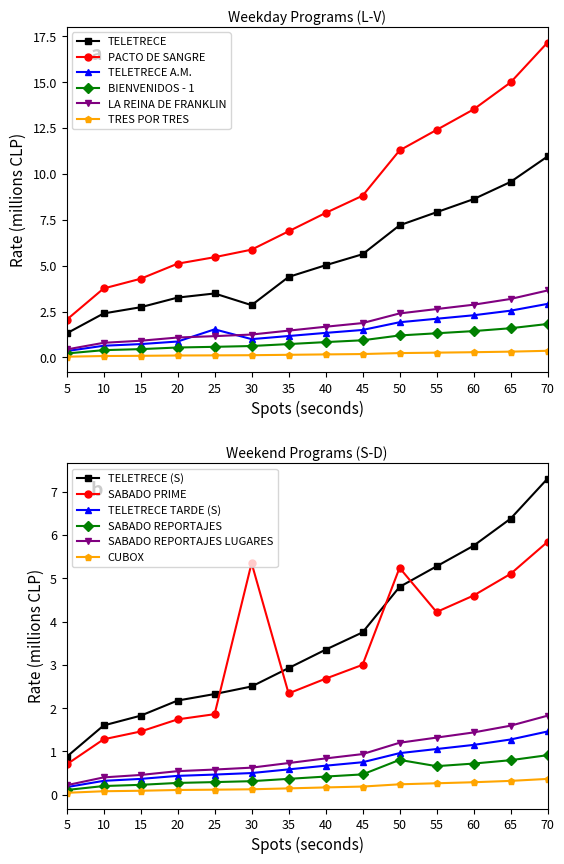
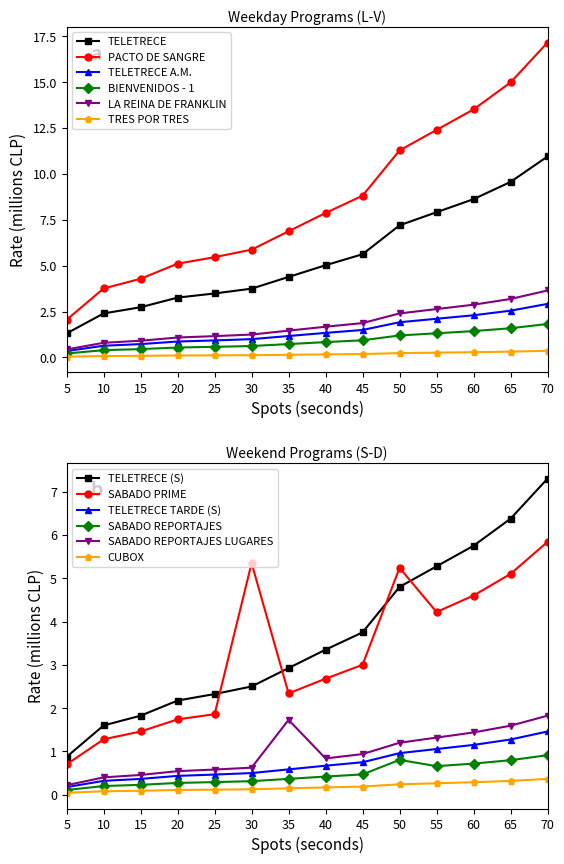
  {
    "Weekday Programs (L-V)": {
      "TELETRECE": {
        "5": 1.3,
        "10": 2.4,
        "15": 2.7,
        "20": 3.3,
        "25": 3.5,
-       "30": 2.9,
+       "30": 3.8,
        "35": 4.4,
        "40": 5.0,
        "45": 5.6,
        "50": 7.2,
        "55": 7.9,
        "60": 8.6,
        "65": 9.6,
        "70": 11.0
      },
      "PACTO DE SANGRE": {
        "5": 2.1,
        "10": 3.8,
        "15": 4.3,
        "20": 5.1,
        "25": 5.5,
        "30": 5.9,
        "35": 6.9,
        "40": 7.9,
        "45": 8.8,
        "50": 11.3,
        "55": 12.4,
        "60": 13.5,
        "65": 15.0,
        "70": 17.2
      },
      "TELETRECE A.M.": {
        "10": 0.6,
        "15": 0.7,
        "20": 0.9,
-       "25": 1.5,
+       "25": 0.9,
        "30": 1.0,
        "35": 1.2,
        "40": 1.3,
        "45": 1.5,
        "50": 1.9,
        "55": 2.1,
        "60": 2.3,
        "65": 2.6,
        "70": 2.9
      },
      "BIENVENIDOS - 1": {
        "10": 0.4,
        "15": 0.5,
        "20": 0.5,
        "25": 0.6,
        "30": 0.6,
        "35": 0.7,
        "40": 0.8,
        "45": 0.9,
        "50": 1.2,
        "55": 1.3,
        "60": 1.4,
        "65": 1.6,
        "70": 1.8
      },
      "LA REINA DE FRANKLIN": {
        "10": 0.8,
        "15": 0.9,
        "20": 1.1,
        "25": 1.2,
        "30": 1.3,
        "35": 1.5,
        "40": 1.7,
        "45": 1.9,
        "50": 2.4,
        "55": 2.6,
        "60": 2.9,
        "65": 3.2,
        "70": 3.7
      },
      "TRES POR TRES": {
        "5": 0.0,
        "10": 0.1,
        "15": 0.1,
        "20": 0.1,
        "25": 0.1,
        "30": 0.1,
        "35": 0.1,
        "40": 0.2,
        "45": 0.2,
        "50": 0.2,
        "55": 0.3,
        "60": 0.3,
        "65": 0.3,
        "70": 0.4
      }
    },
    "Weekend Programs (S-D)": {
      "TELETRECE (S)": {
        "5": 0.9,
        "10": 1.6,
        "15": 1.8,
        "20": 2.2,
        "25": 2.3,
        "30": 2.5,
        "35": 2.9,
        "40": 3.4,
        "45": 3.8,
        "50": 4.8,
        "55": 5.3,
        "60": 5.8,
        "65": 6.4,
        "70": 7.3
      },
      "SABADO PRIME": {
        "5": 0.7,
        "10": 1.3,
        "15": 1.5,
        "20": 1.7,
        "25": 1.9,
        "35": 2.3,
        "40": 2.7,
        "45": 3.0,
        "50": 5.2,
        "55": 4.2,
        "60": 4.6,
        "65": 5.1,
        "70": 5.8
      },
      "TELETRECE TARDE (S)": {
        "10": 0.3,
        "15": 0.4,
        "20": 0.4,
        "25": 0.5,
        "30": 0.5,
        "35": 0.6,
        "40": 0.7,
        "45": 0.8,
        "50": 1.0,
        "55": 1.1,
        "60": 1.2,
        "65": 1.3,
        "70": 1.5
      },
      "SABADO REPORTAJES": {
        "5": 0.1,
        "10": 0.2,
        "15": 0.2,
        "20": 0.3,
        "25": 0.3,
        "30": 0.3,
        "35": 0.4,
        "40": 0.4,
        "45": 0.5,
        "50": 0.8,
        "55": 0.7,
        "60": 0.7,
        "65": 0.8,
        "70": 0.9
      },
      "SABADO REPORTAJES LUGARES": {
        "10": 0.4,
        "15": 0.5,
        "20": 0.5,
        "25": 0.6,
        "30": 0.6,
-       "35": 0.7,
+       "35": 1.7,
        "40": 0.8,
        "45": 0.9,
        "50": 1.2,
        "55": 1.3,
        "60": 1.4,
        "65": 1.6,
        "70": 1.8
      },
      "CUBOX": {
        "5": 0.0,
        "10": 0.1,
        "15": 0.1,
        "20": 0.1,
        "25": 0.1,
        "30": 0.1,
        "35": 0.1,
        "40": 0.2,
        "45": 0.2,
        "50": 0.2,
        "55": 0.3,
        "60": 0.3,
        "65": 0.3,
        "70": 0.4
      }
    }
  }
